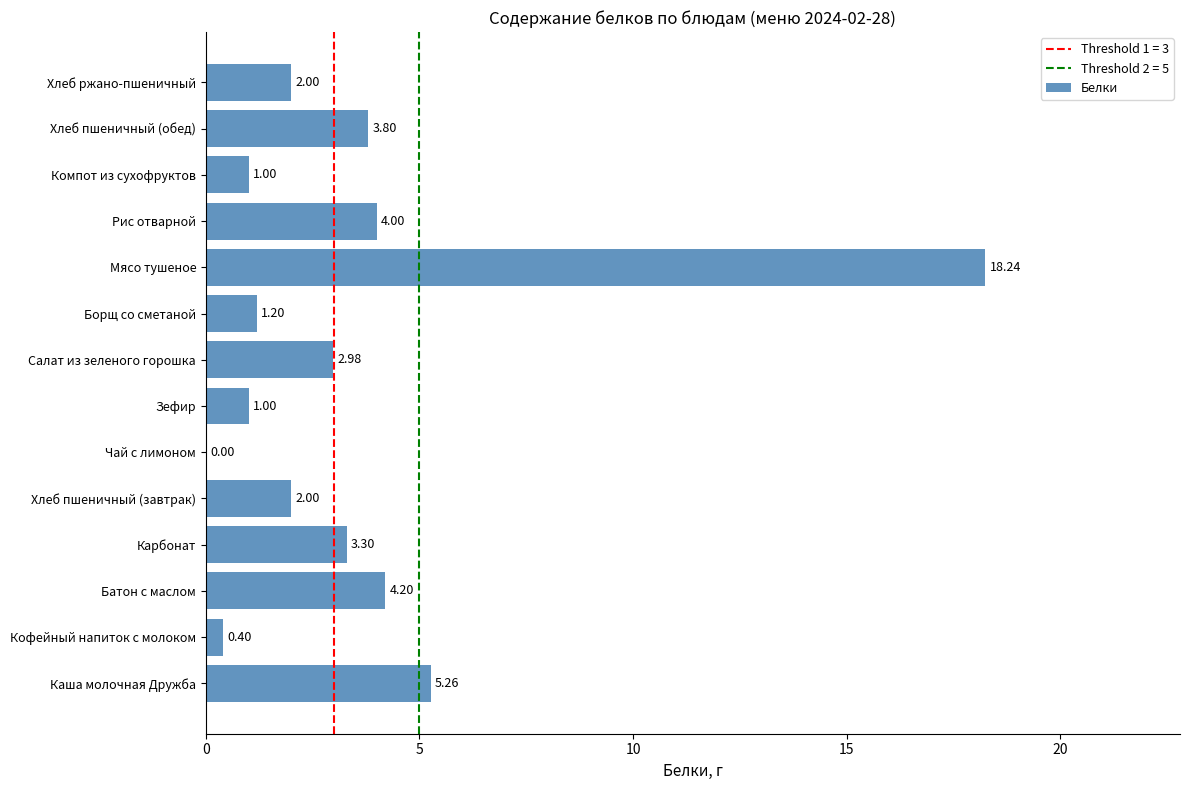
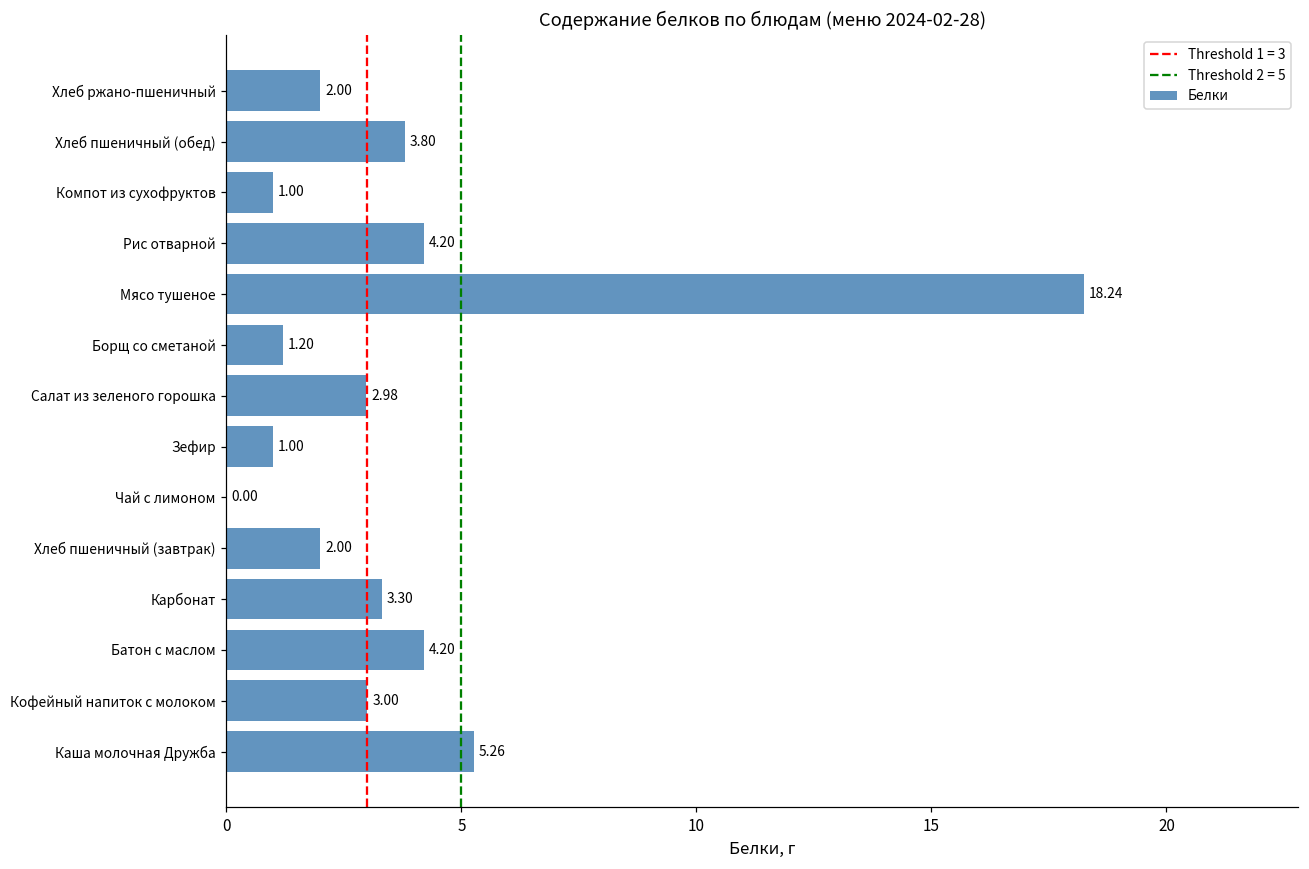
  {
    "Хлеб ржано-пшеничный": 2.00,
    "Хлеб пшеничный (обед)": 3.80,
    "Компот из сухофруктов": 1.00,
-   "Рис отварной": 4.00,
+   "Рис отварной": 4.20,
    "Мясо тушеное": 18.24,
    "Борщ со сметаной": 1.20,
    "Салат из зеленого горошка": 2.98,
    "Зефир": 1.00,
    "Чай с лимоном": 0.00,
    "Хлеб пшеничный (завтрак)": 2.00,
    "Карбонат": 3.30,
    "Батон с маслом": 4.20,
-   "Кофейный напиток с молоком": 0.40,
+   "Кофейный напиток с молоком": 3.00,
    "Каша молочная Дружба": 5.26
  }
